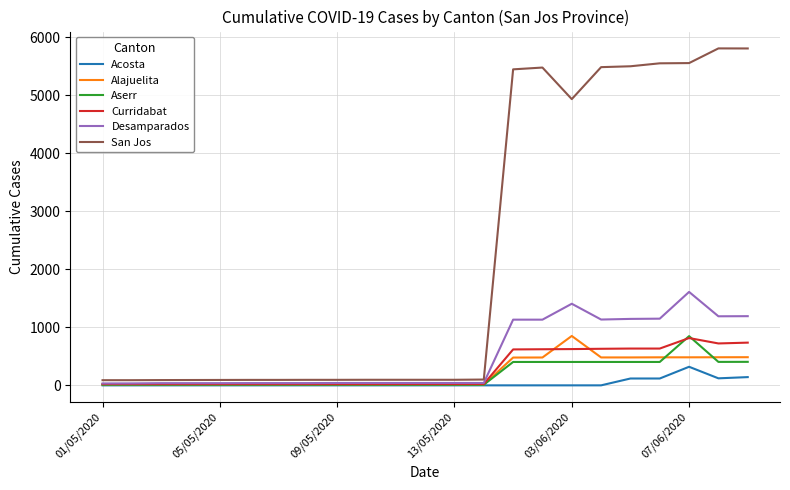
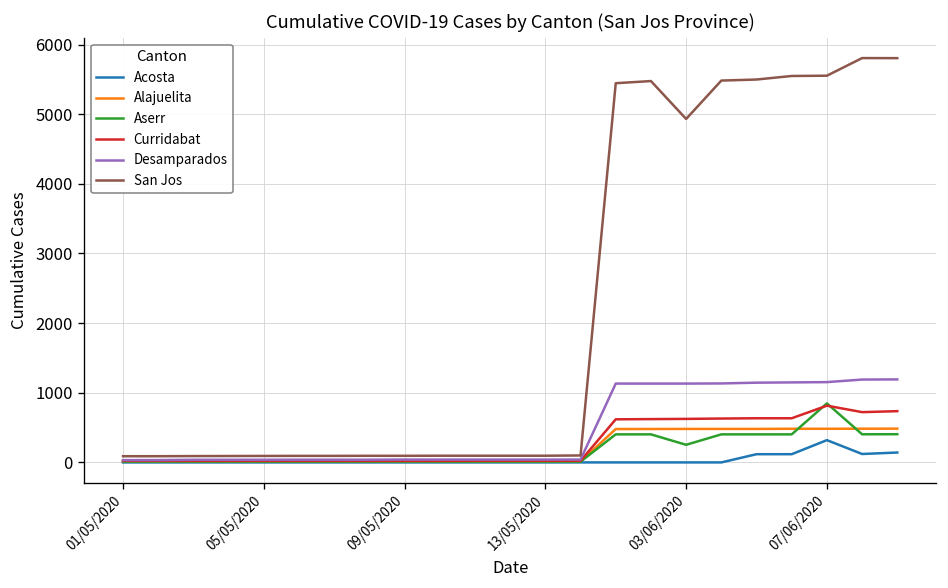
  {
    "Acosta": {
      "03/06/2020": 0,
      "07/06/2020": 300
    },
    "Alajuelita": {
-     "03/06/2020": 900,
+     "03/06/2020": 500,
      "07/06/2020": 500
    },
    "Aserr": {
-     "03/06/2020": 400
+     "03/06/2020": 300
    },
    "Curridabat": {
      "03/06/2020": 600
    },
    "Desamparados": {
-     "03/06/2020": 1400,
-     "07/06/2020": 1600
+     "03/06/2020": 1100,
+     "07/06/2020": 1200
    },
    "San Jos": {
      "01/05/2020": 100,
      "05/05/2020": 100,
      "09/05/2020": 100,
      "13/05/2020": 100,
      "03/06/2020": 4900,
      "07/06/2020": 5600
    }
  }
